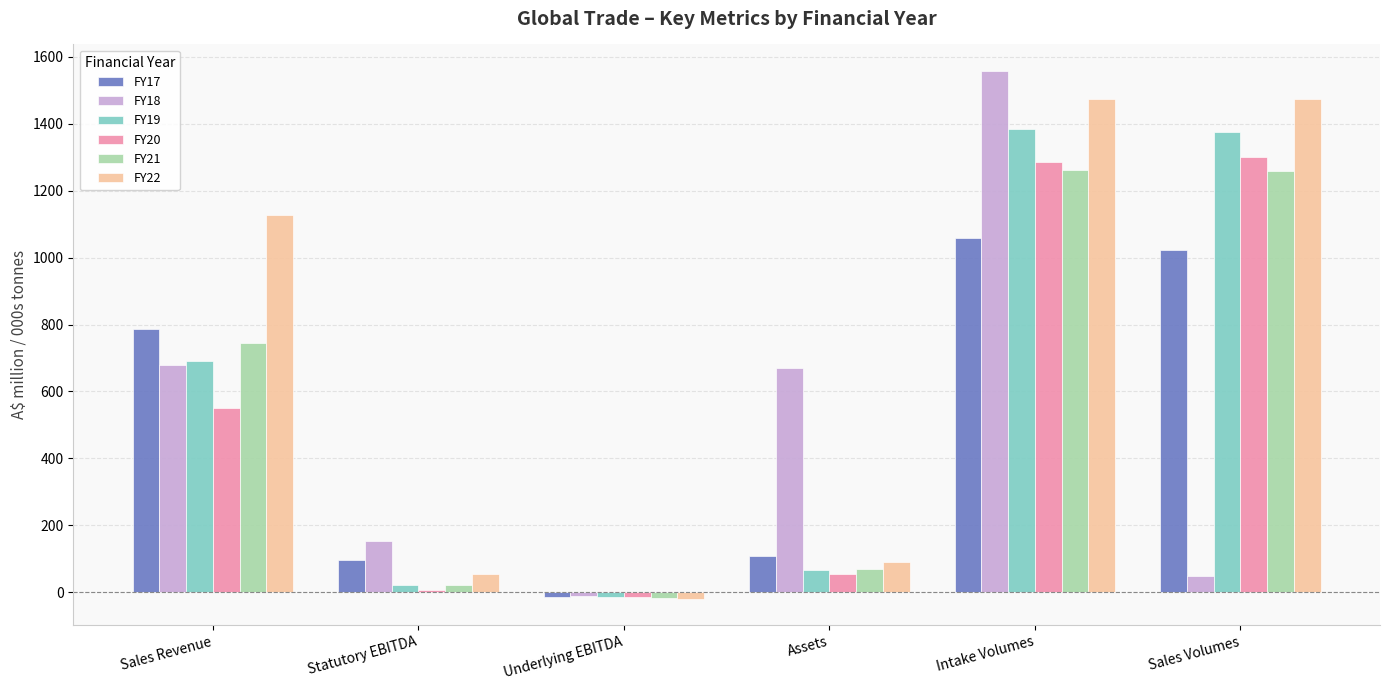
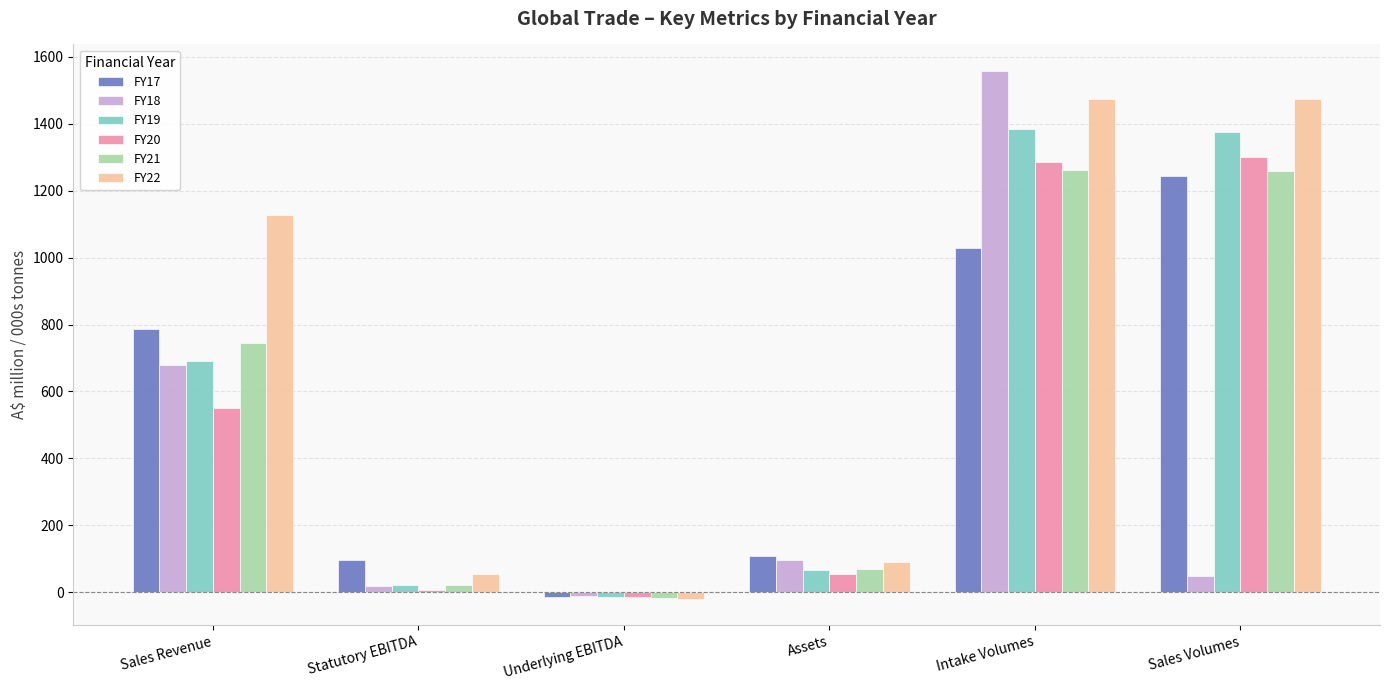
  {
    "FY17": {
      "Sales Revenue": 790,
      "Statutory EBITDA": 100,
      "Underlying EBITDA": -20,
      "Assets": 110,
-     "Intake Volumes": 1060,
-     "Sales Volumes": 1020
+     "Intake Volumes": 1030,
+     "Sales Volumes": 1240
    },
    "FY18": {
      "Sales Revenue": 680,
-     "Statutory EBITDA": 150,
+     "Statutory EBITDA": 20,
      "Underlying EBITDA": -10,
-     "Assets": 670,
+     "Assets": 100,
      "Intake Volumes": 1560,
      "Sales Volumes": 50
    }
  }
